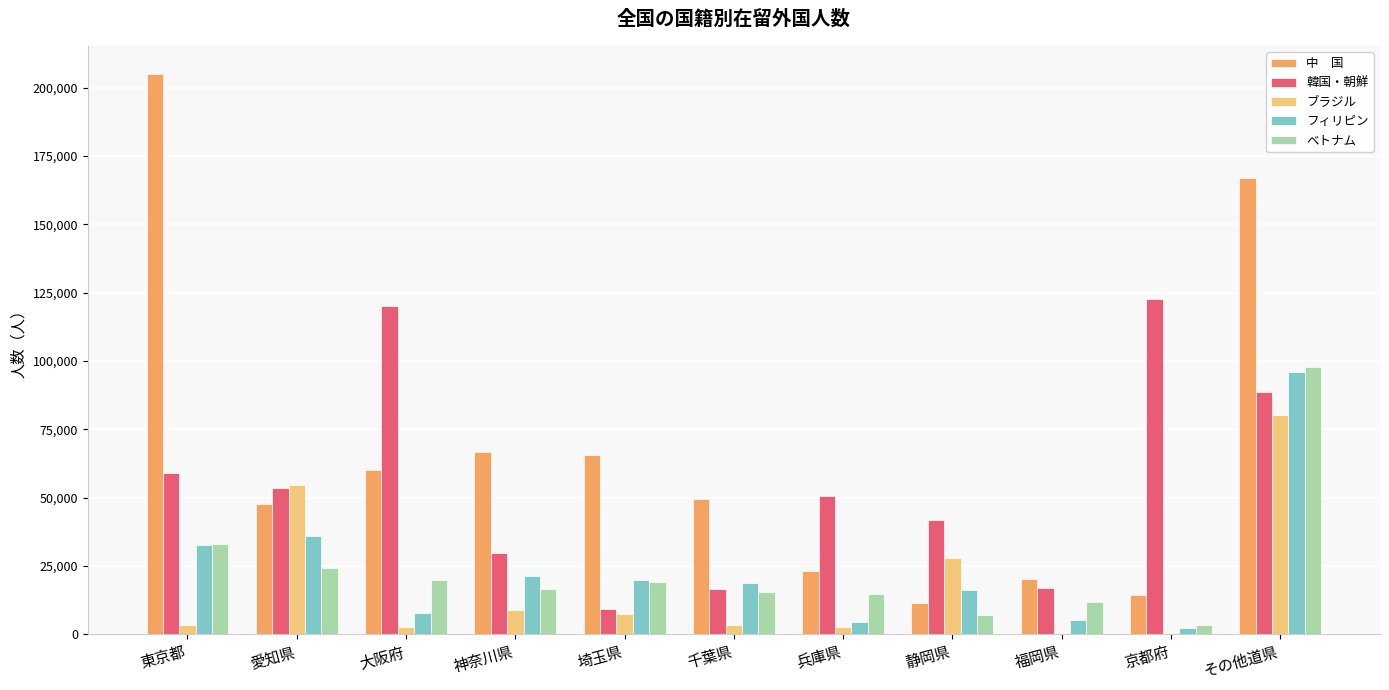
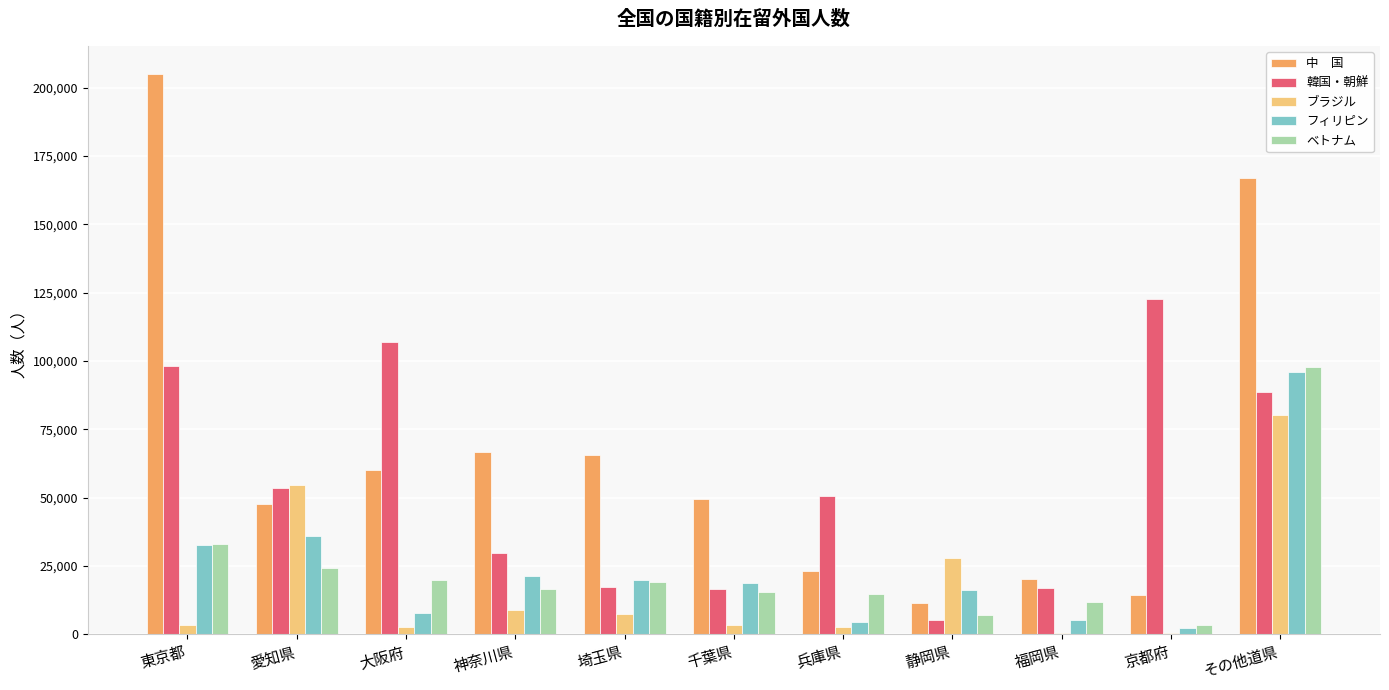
  {
    "韓国・朝鮮": {
-     "東京都": "59,000",
+     "東京都": "98,000",
      "愛知県": "53,000",
-     "大阪府": "120,000",
+     "大阪府": "107,000",
      "神奈川県": "30,000",
-     "埼玉県": "9,000",
+     "埼玉県": "17,000",
      "千葉県": "16,000",
      "兵庫県": "50,000",
-     "静岡県": "42,000",
+     "静岡県": "5,000",
      "福岡県": "17,000",
      "京都府": "123,000",
      "その他道県": "89,000"
    }
  }
